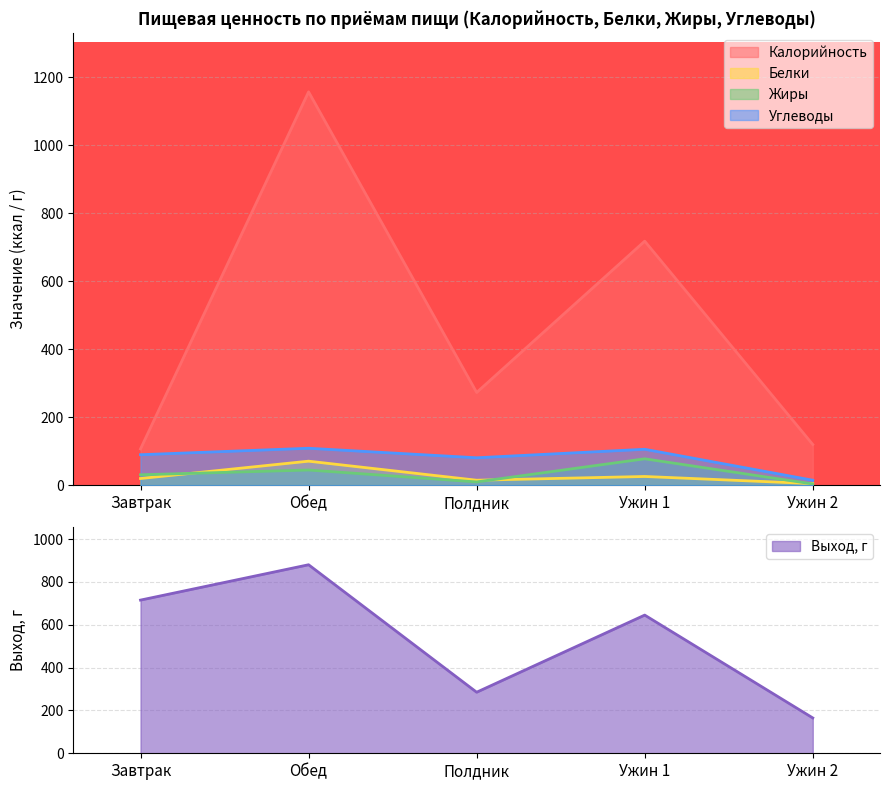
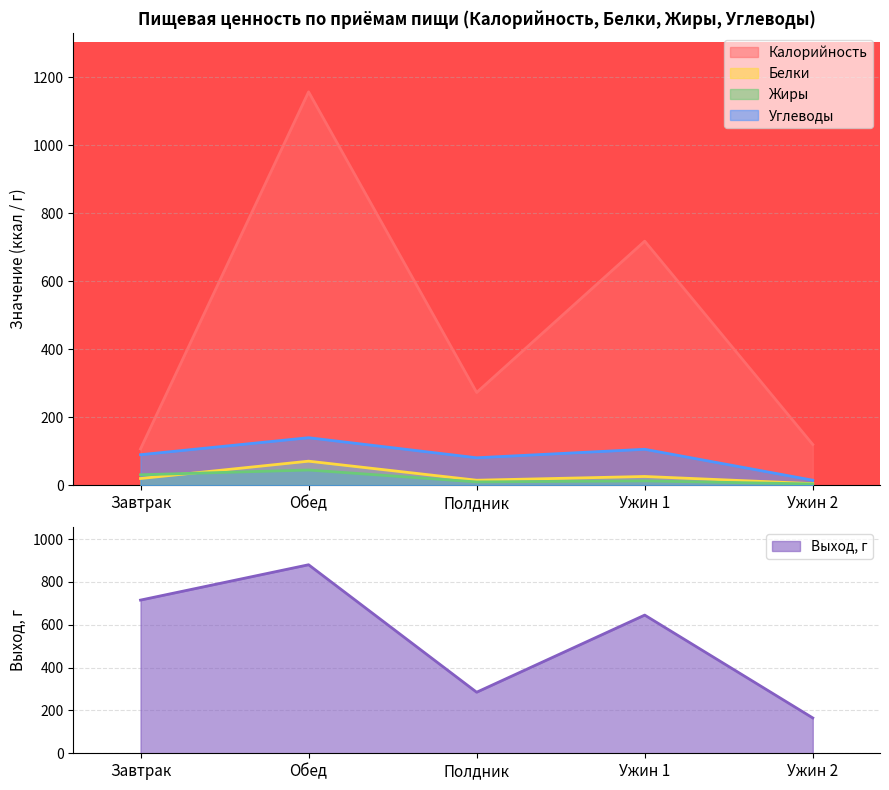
  {
    "Пищевая ценность по приёмам пищи (Калорийность, Белки, Жиры, Углеводы)": {
      "Калорийность": {
        "Завтрак": 110,
        "Обед": 1160,
        "Полдник": 270,
        "Ужин 1": 720,
        "Ужин 2": 120
      },
      "Белки": {
        "Завтрак": 20,
        "Обед": 70,
        "Ужин 1": 30
      },
      "Жиры": {
        "Завтрак": 30,
        "Обед": 50,
-       "Ужин 1": 80
+       "Ужин 1": 10
      },
      "Углеводы": {
        "Завтрак": 90,
-       "Обед": 110,
+       "Обед": 140,
        "Полдник": 80,
        "Ужин 1": 110,
        "Ужин 2": 20
      }
    }
  }
